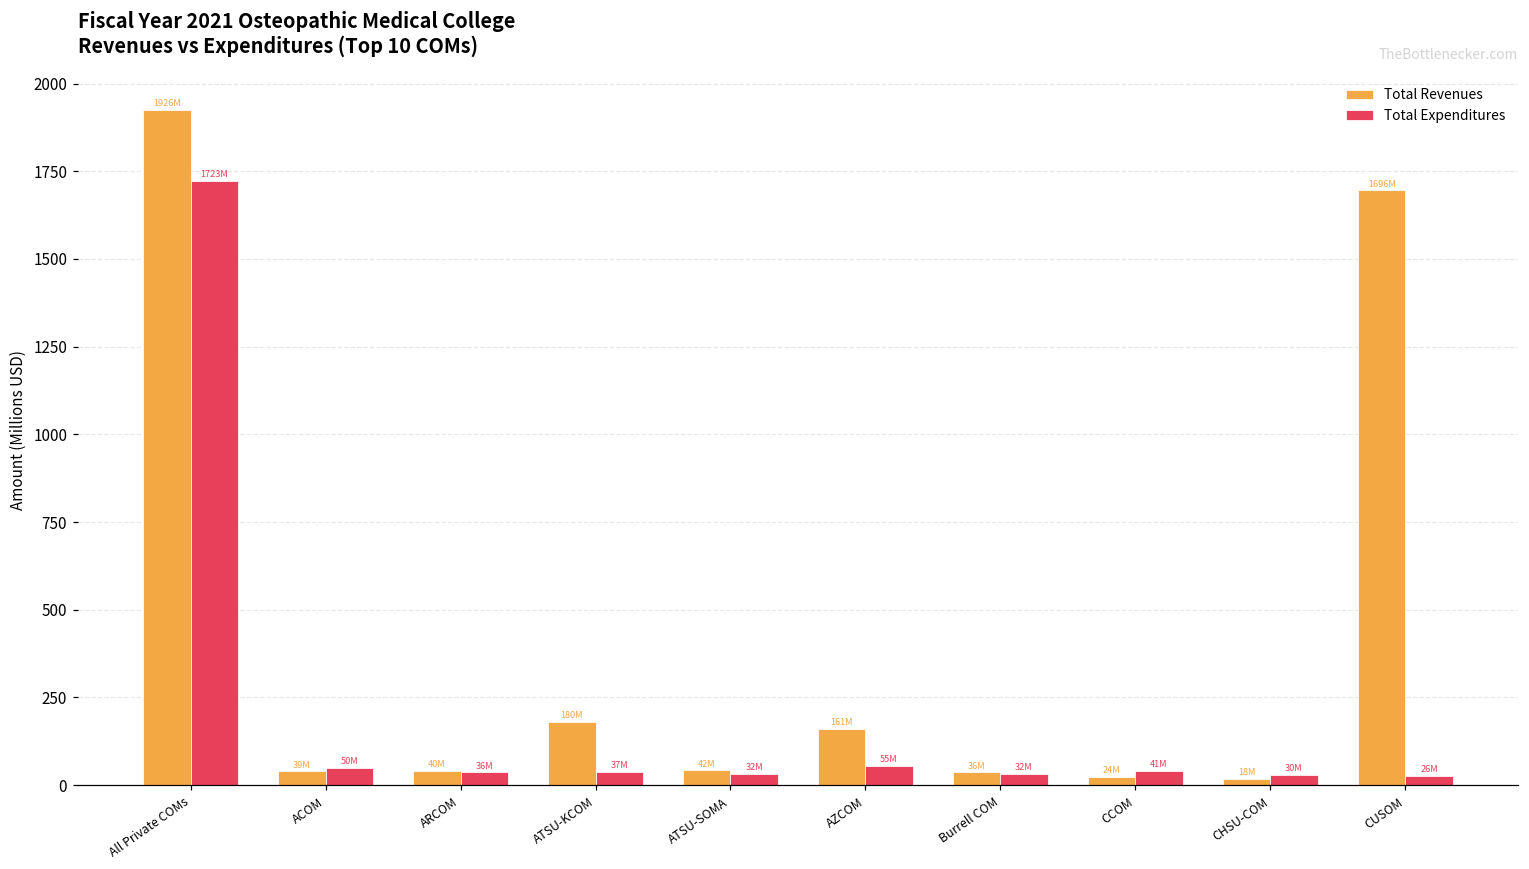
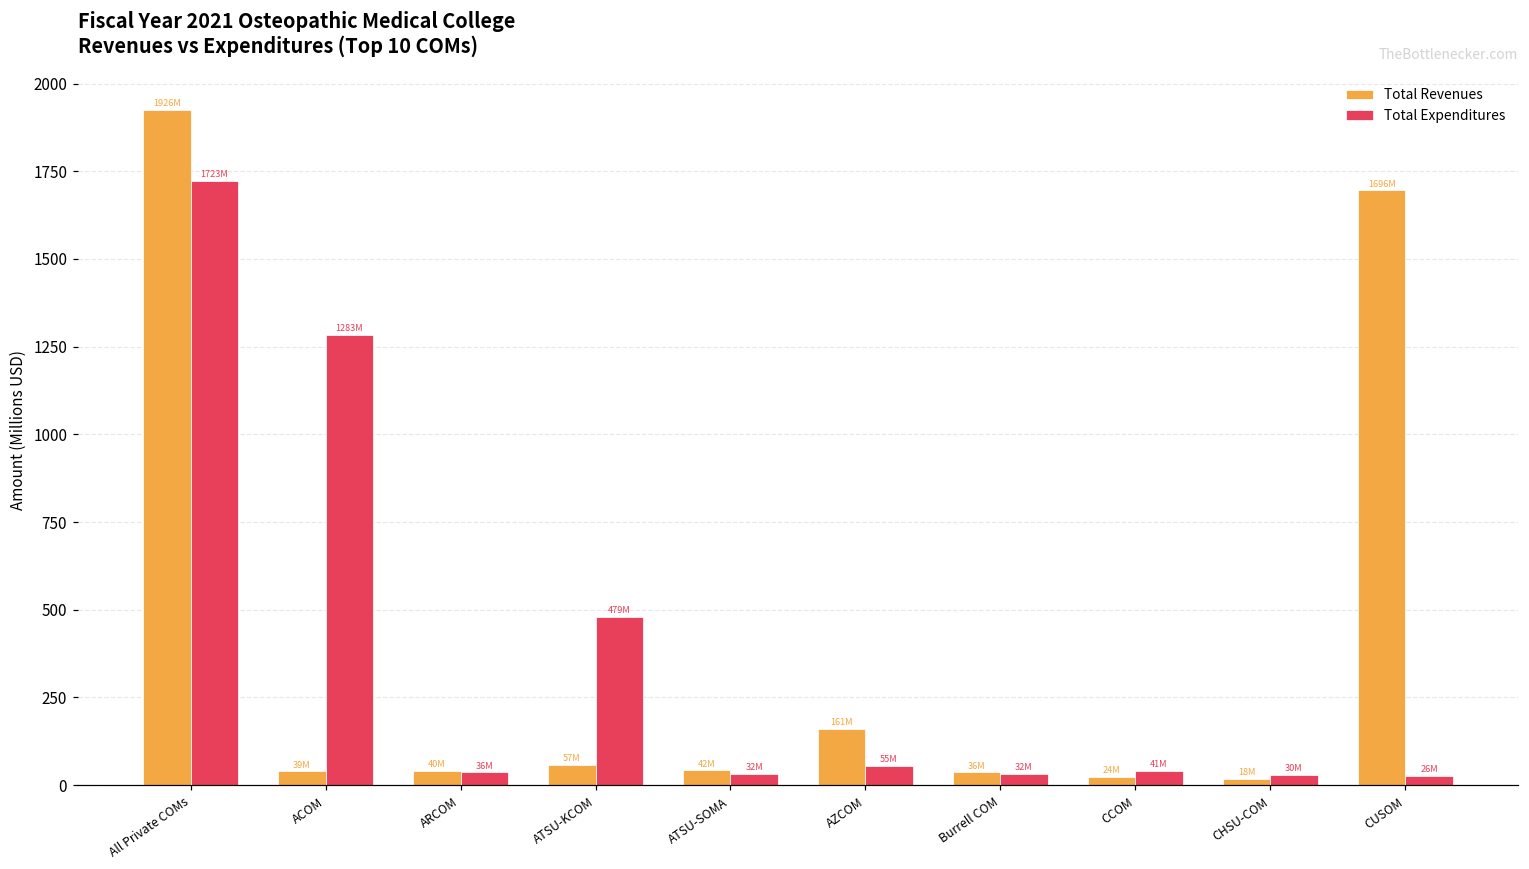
  {
    "Total Revenues": {
      "All Private COMs": "1926M",
      "ACOM": "39M",
      "ARCOM": "40M",
-     "ATSU-KCOM": "180M",
+     "ATSU-KCOM": "57M",
      "ATSU-SOMA": "42M",
      "AZCOM": "161M",
      "Burrell COM": "36M",
      "CCOM": "24M",
      "CHSU-COM": "18M",
      "CUSOM": "1696M"
    },
    "Total Expenditures": {
      "All Private COMs": "1723M",
-     "ACOM": "50M",
+     "ACOM": "1283M",
      "ARCOM": "36M",
-     "ATSU-KCOM": "37M",
+     "ATSU-KCOM": "479M",
      "ATSU-SOMA": "32M",
      "AZCOM": "55M",
      "Burrell COM": "32M",
      "CCOM": "41M",
      "CHSU-COM": "30M",
      "CUSOM": "26M"
    }
  }
